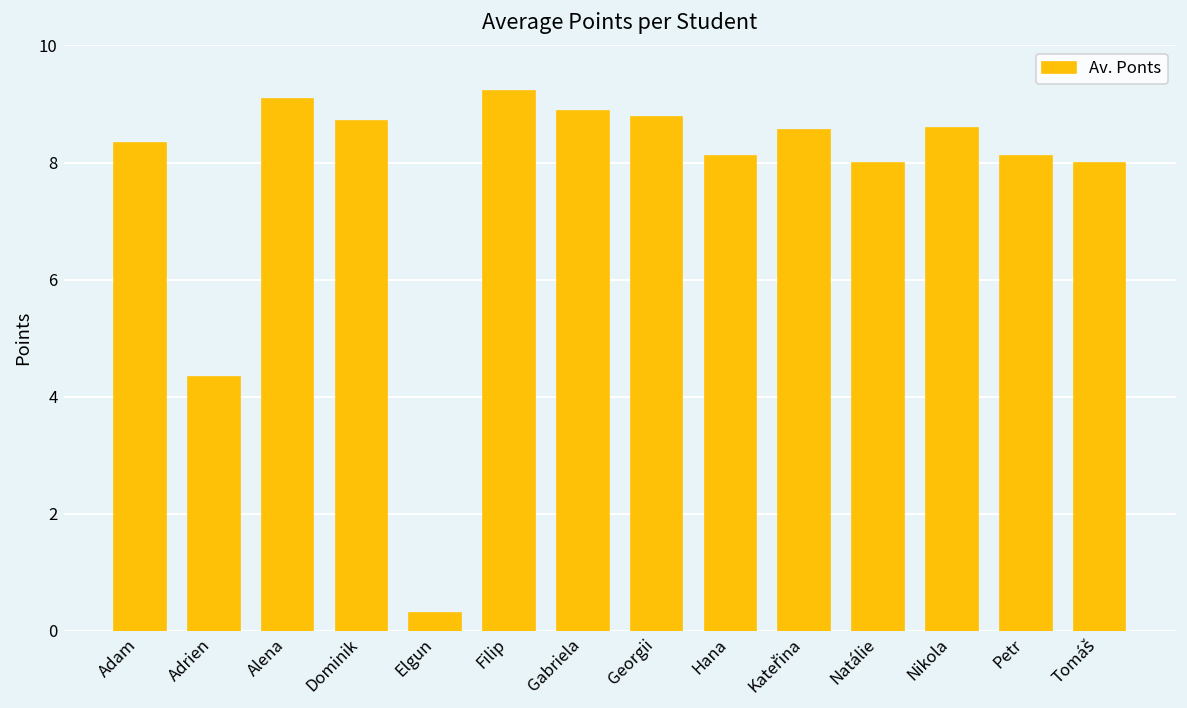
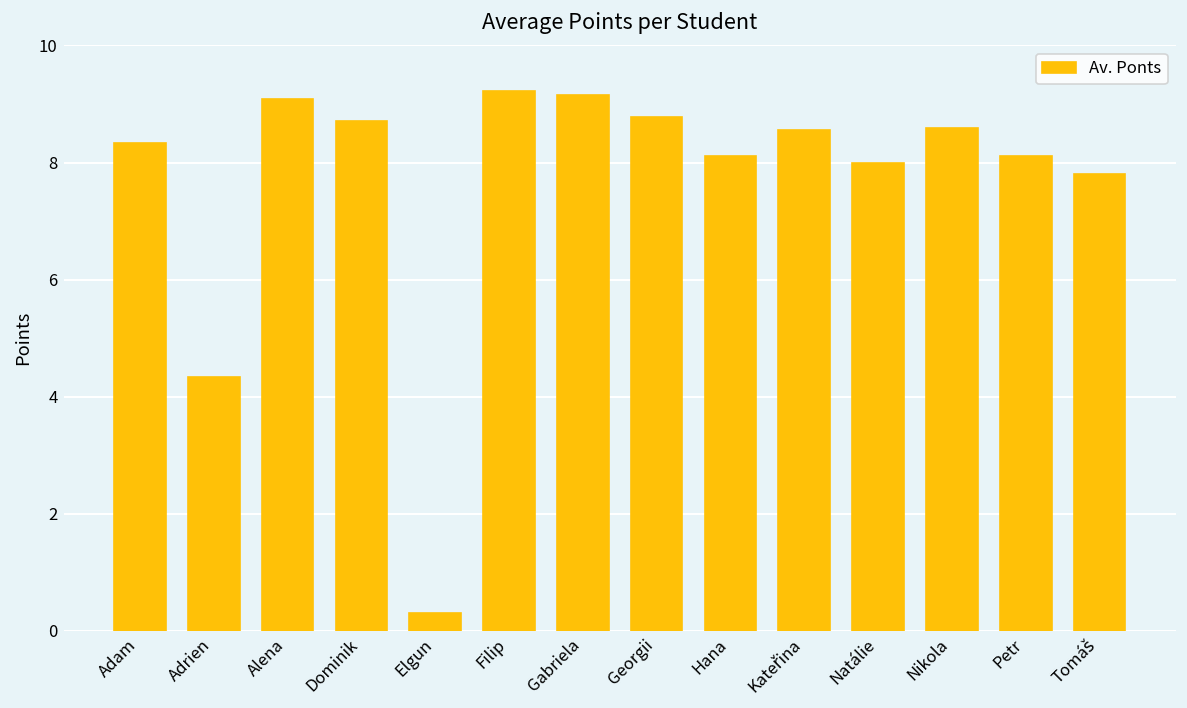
  {
    "Adam": 8.3,
    "Adrien": 4.3,
    "Alena": 9.1,
    "Dominik": 8.7,
    "Elgun": 0.3,
    "Filip": 9.2,
-   "Gabriela": 8.9,
+   "Gabriela": 9.2,
    "Georgii": 8.8,
    "Hana": 8.1,
    "Kateřina": 8.6,
    "Natálie": 8.0,
    "Nikola": 8.6,
    "Petr": 8.1,
-   "Tomáš": 8.0
+   "Tomáš": 7.8
  }
